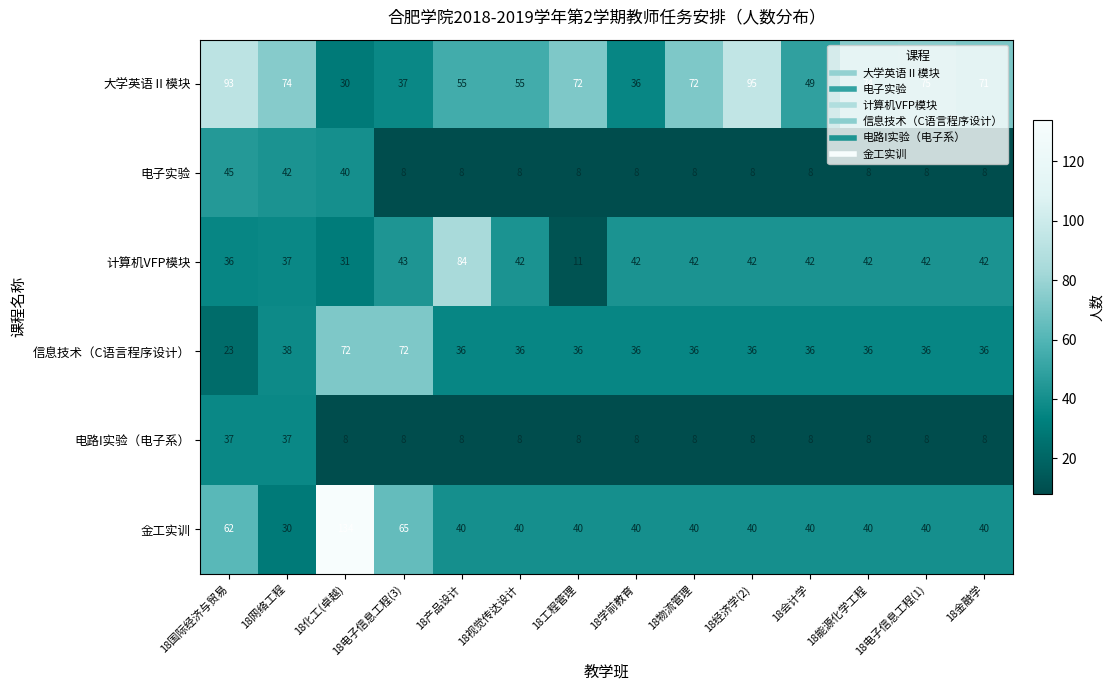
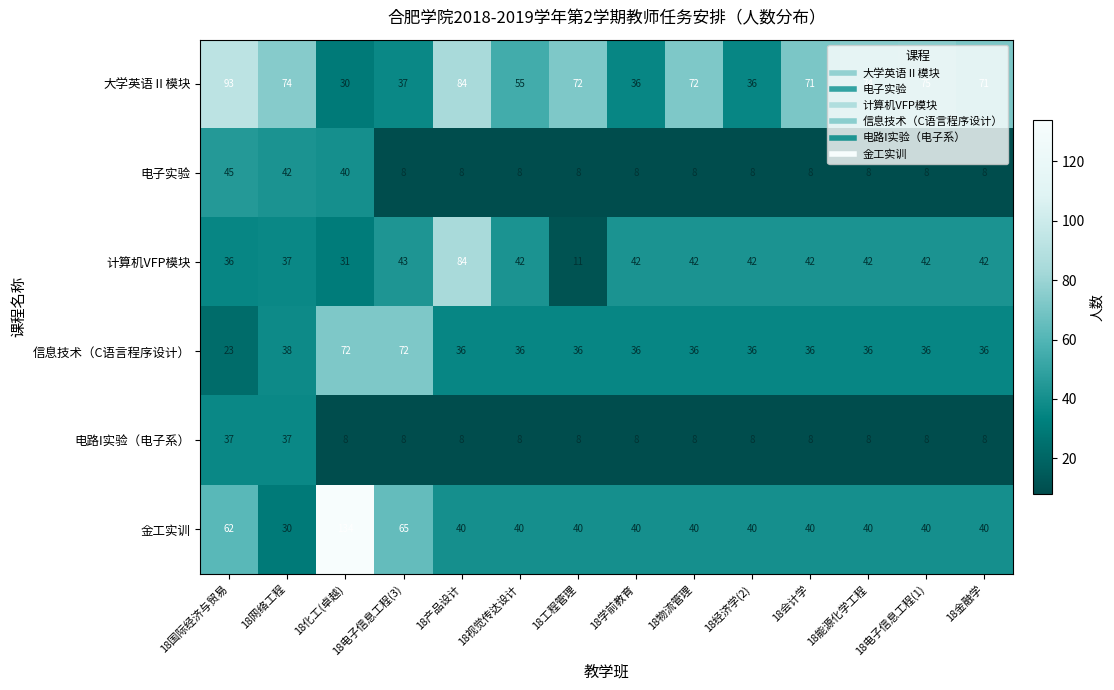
  {
    "大学英语Ⅱ模块": {
      "18国际经济与贸易": 93,
      "18网络工程": 74,
      "18化工(卓越)": 30,
      "18电子信息工程(3)": 37,
-     "18产品设计": 55,
+     "18产品设计": 84,
      "18视觉传达设计": 55,
      "18工程管理": 72,
      "18学前教育": 36,
      "18物流管理": 72,
-     "18经济学(2)": 95,
-     "18会计学": 49
+     "18经济学(2)": 36,
+     "18会计学": 71
    },
    "电子实验": {
      "18国际经济与贸易": 45,
      "18网络工程": 42,
      "18化工(卓越)": 40
    },
    "计算机VFP模块": {
      "18国际经济与贸易": 36,
      "18网络工程": 37,
      "18化工(卓越)": 31,
      "18电子信息工程(3)": 43,
      "18产品设计": 84,
      "18视觉传达设计": 42,
      "18学前教育": 42,
      "18物流管理": 42,
      "18经济学(2)": 42,
      "18会计学": 42,
      "18能源化学工程": 42,
      "18电子信息工程(1)": 42,
      "18金融学": 42
    },
    "信息技术（C语言程序设计）": {
      "18国际经济与贸易": 23,
      "18网络工程": 38,
      "18化工(卓越)": 72,
      "18电子信息工程(3)": 72,
      "18产品设计": 36,
      "18视觉传达设计": 36,
      "18工程管理": 36,
      "18学前教育": 36,
      "18物流管理": 36,
      "18经济学(2)": 36,
      "18会计学": 36,
      "18能源化学工程": 36,
      "18电子信息工程(1)": 36,
      "18金融学": 36
    },
    "电路I实验（电子系）": {
      "18国际经济与贸易": 37,
      "18网络工程": 37
    },
    "金工实训": {
      "18国际经济与贸易": 62,
      "18网络工程": 30,
      "18电子信息工程(3)": 65,
      "18产品设计": 40,
      "18视觉传达设计": 40,
      "18工程管理": 40,
      "18学前教育": 40,
      "18物流管理": 40,
      "18经济学(2)": 40,
      "18会计学": 40,
      "18能源化学工程": 40,
      "18电子信息工程(1)": 40,
      "18金融学": 40
    }
  }
